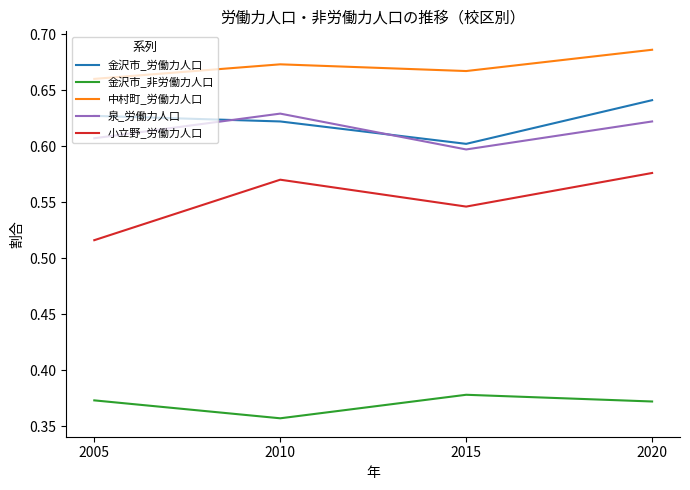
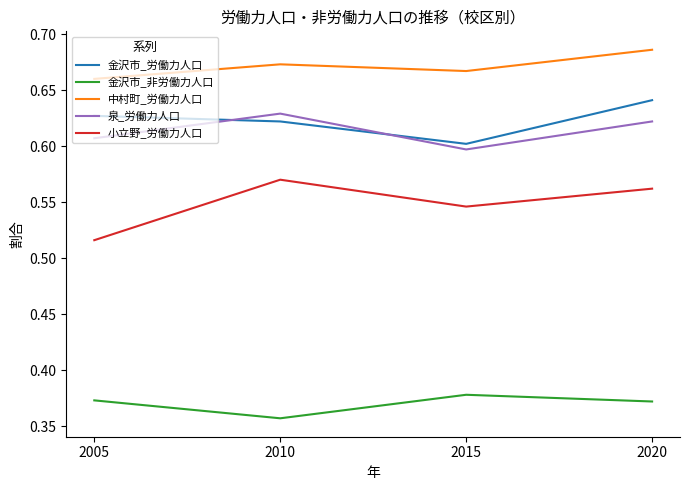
  {
    "金沢市_労働力人口": {
      "2010": 0.622,
      "2015": 0.602,
      "2020": 0.641
    },
    "金沢市_非労働力人口": {
      "2005": 0.373,
      "2010": 0.357,
      "2015": 0.378,
      "2020": 0.372
    },
    "中村町_労働力人口": {
      "2010": 0.673,
      "2015": 0.667,
      "2020": 0.686
    },
    "泉_労働力人口": {
      "2010": 0.629,
      "2015": 0.597,
      "2020": 0.622
    },
    "小立野_労働力人口": {
      "2005": 0.516,
      "2010": 0.570,
      "2015": 0.546,
-     "2020": 0.576
+     "2020": 0.562
    }
  }
